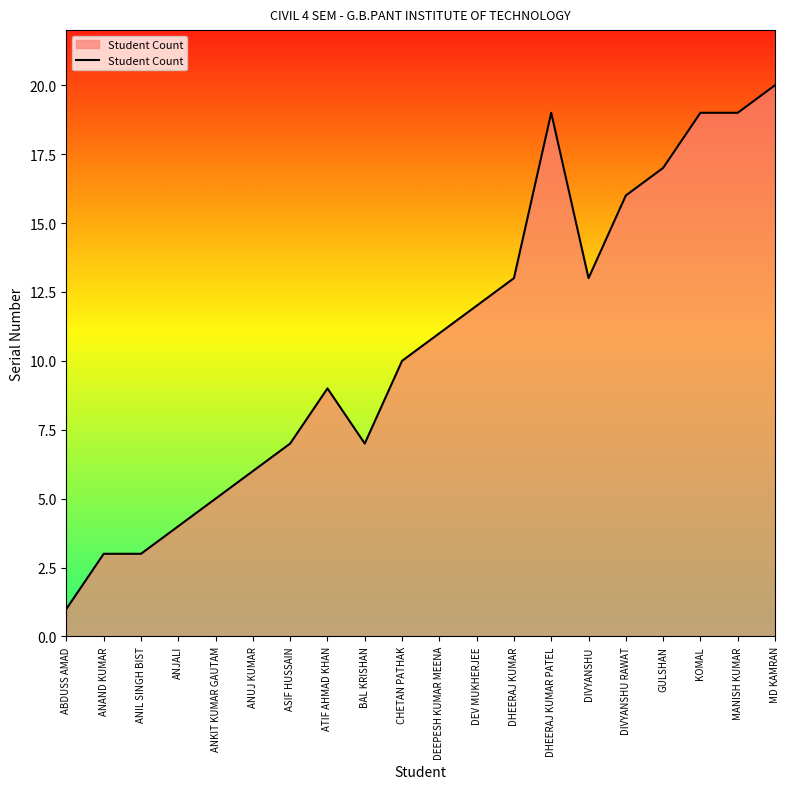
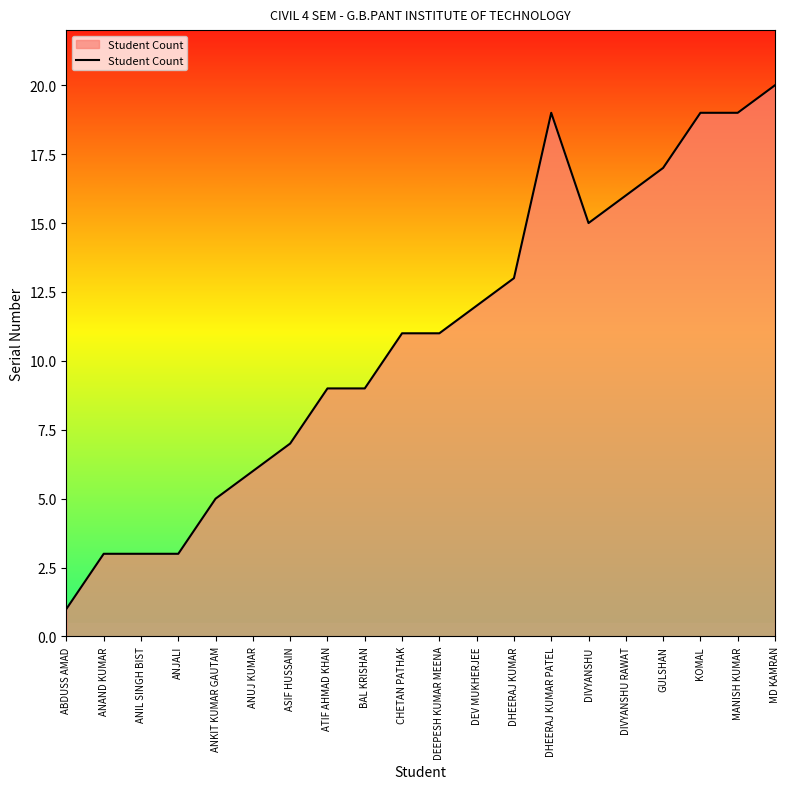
  {
    "ABDUSS AMAD": 1,
    "ANAND KUMAR": 3,
    "ANIL SINGH BIST": 3,
-   "ANJALI": 4,
+   "ANJALI": 3,
    "ANKIT KUMAR GAUTAM": 5,
    "ANUJ KUMAR": 6,
    "ASIF HUSSAIN": 7,
    "ATIF AHMAD KHAN": 9,
-   "BAL KRISHAN": 7,
-   "CHETAN PATHAK": 10,
+   "BAL KRISHAN": 9,
+   "CHETAN PATHAK": 11,
    "DEEPESH KUMAR MEENA": 11,
    "DEV MUKHERJEE": 12,
    "DHEERAJ KUMAR": 13,
    "DHEERAJ KUMAR PATEL": 19,
-   "DIVYANSHU": 13,
+   "DIVYANSHU": 15,
    "DIVYANSHU RAWAT": 16,
    "GULSHAN": 17,
    "KOMAL": 19,
    "MANISH KUMAR": 19,
    "MD KAMRAN": 20
  }
